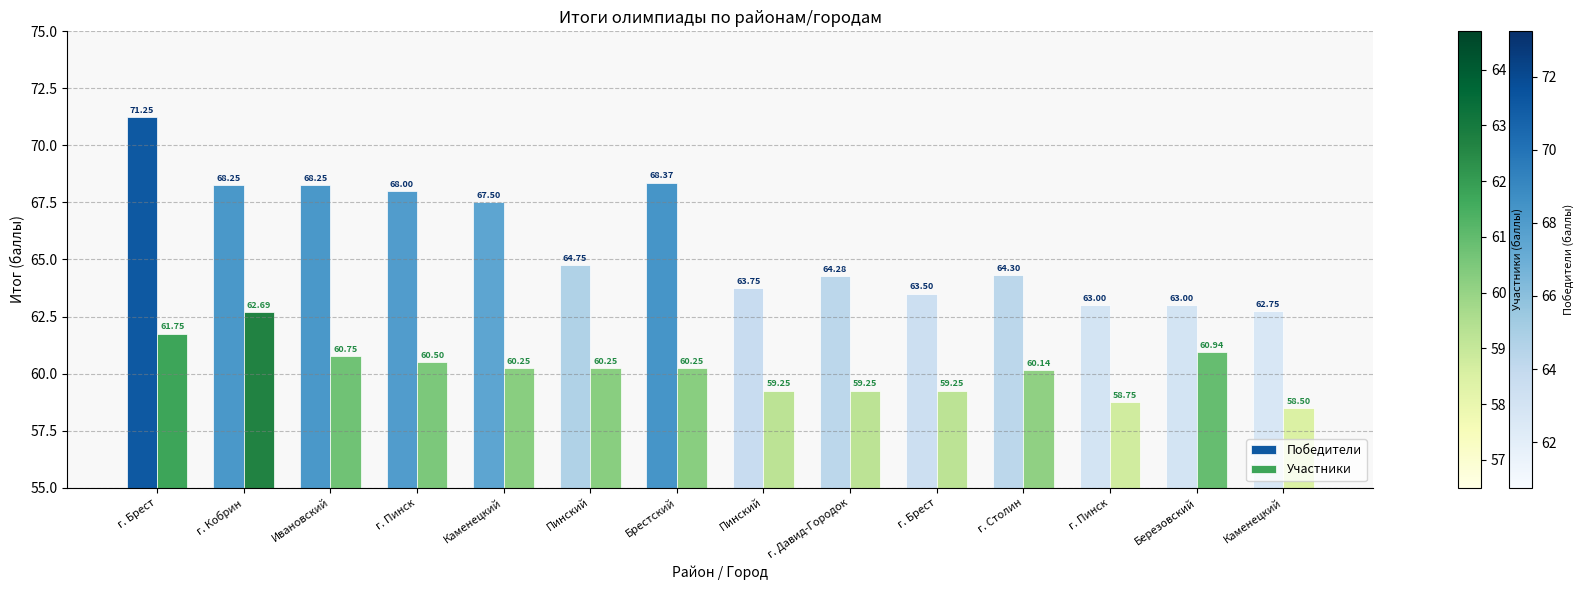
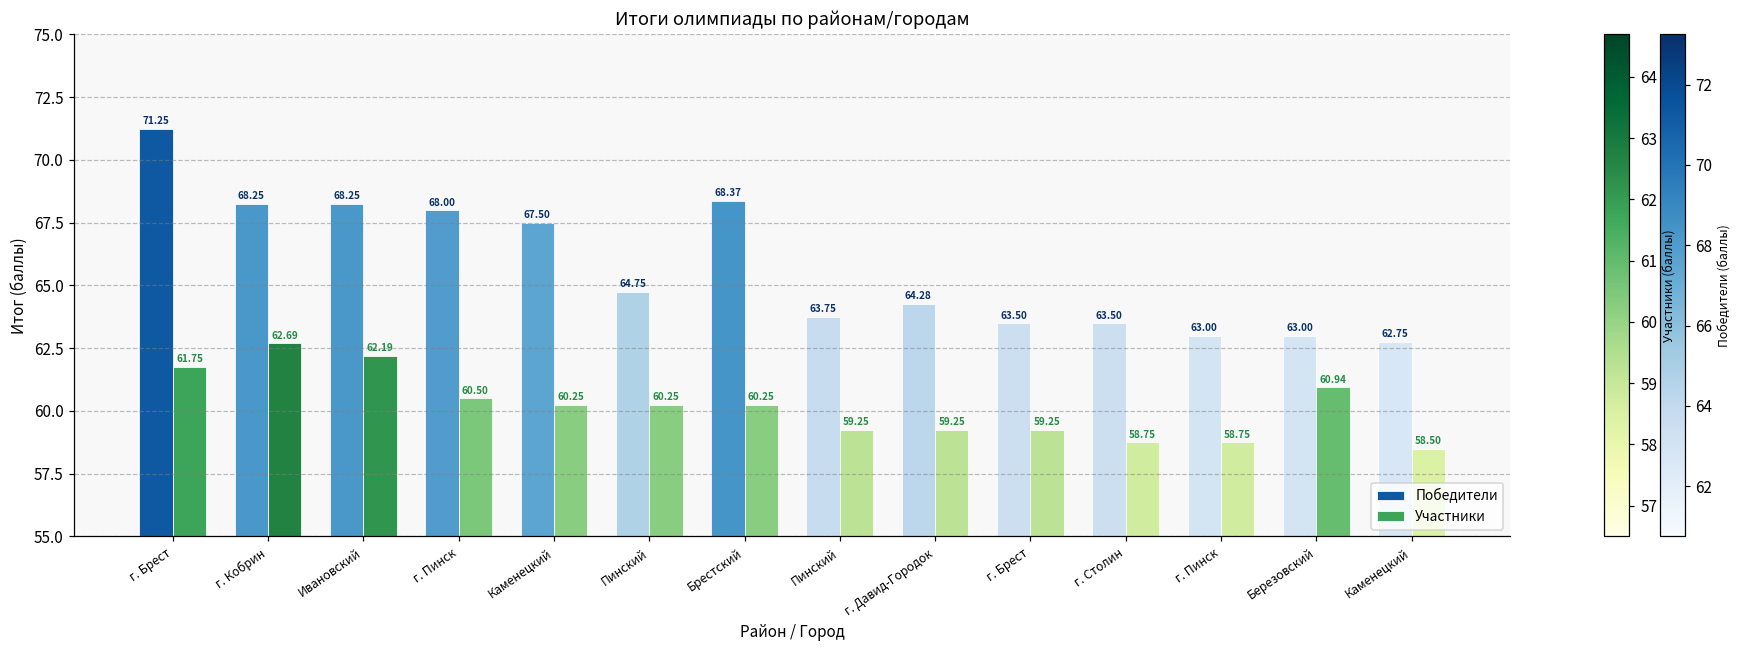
  {
    "Победители": {
      "г. Кобрин": 68.25,
      "Ивановский": 68.25,
      "Брестский": 68.37,
      "г. Давид-Городок": 64.28,
-     "г. Столин": 64.30,
+     "г. Столин": 63.50,
      "Березовский": 63.00
    },
    "Участники": {
      "г. Кобрин": 62.69,
-     "Ивановский": 60.75,
+     "Ивановский": 62.19,
      "Брестский": 60.25,
      "г. Давид-Городок": 59.25,
-     "г. Столин": 60.14,
+     "г. Столин": 58.75,
      "Березовский": 60.94
    }
  }
